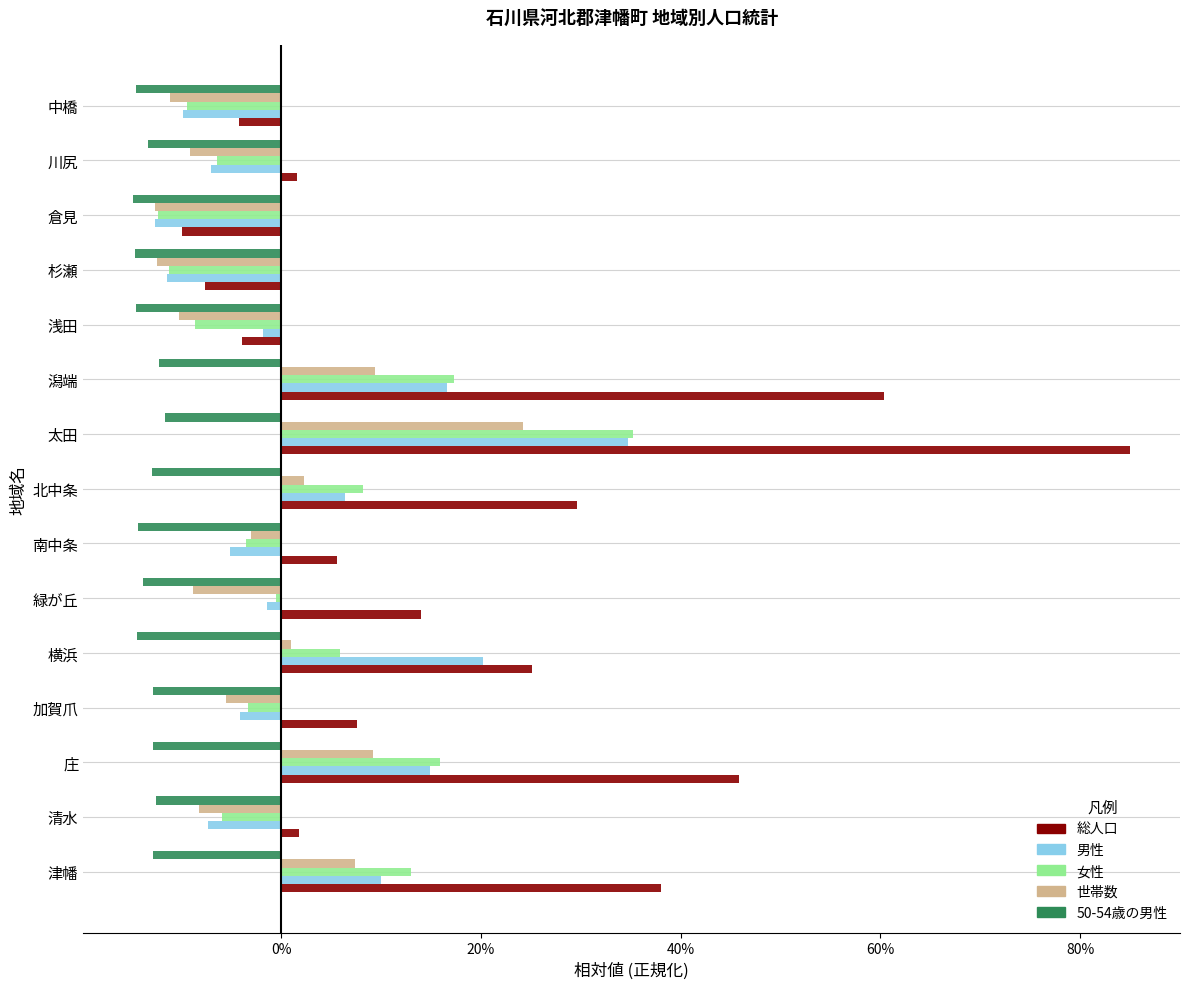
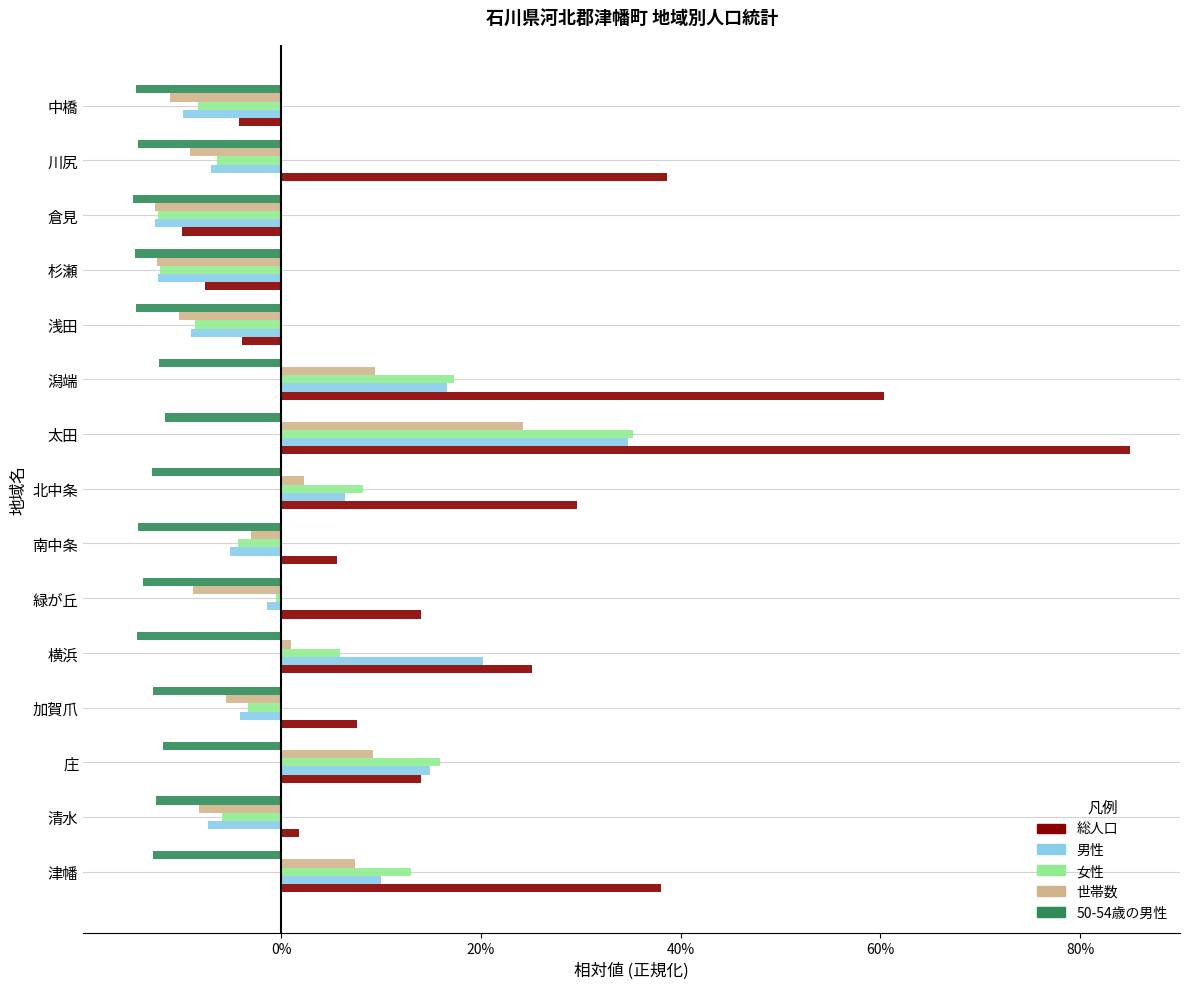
  {
    "総人口": {
      "中橋": "-4%",
-     "川尻": "2%",
+     "川尻": "39%",
      "倉見": "-10%",
      "杉瀬": "-8%",
      "浅田": "-4%",
      "潟端": "60%",
      "太田": "85%",
      "北中条": "30%",
      "南中条": "6%",
      "緑が丘": "14%",
      "横浜": "25%",
      "加賀爪": "8%",
-     "庄": "46%",
+     "庄": "14%",
      "清水": "2%",
      "津幡": "38%"
    },
    "男性": {
      "中橋": "-10%",
      "川尻": "-7%",
      "倉見": "-13%",
-     "杉瀬": "-11%",
-     "浅田": "-2%",
+     "杉瀬": "-12%",
+     "浅田": "-9%",
      "潟端": "17%",
      "太田": "35%",
      "北中条": "6%",
      "南中条": "-5%",
      "緑が丘": "-1%",
      "横浜": "20%",
      "加賀爪": "-4%",
      "庄": "15%",
      "清水": "-7%",
      "津幡": "10%"
    },
    "女性": {
-     "中橋": "-9%",
+     "中橋": "-8%",
      "川尻": "-6%",
      "倉見": "-12%",
-     "杉瀬": "-11%",
+     "杉瀬": "-12%",
      "浅田": "-9%",
      "潟端": "17%",
      "太田": "35%",
      "北中条": "8%",
-     "南中条": "-3%",
+     "南中条": "-4%",
      "緑が丘": "-1%",
      "横浜": "6%",
      "加賀爪": "-3%",
      "庄": "16%",
      "清水": "-6%",
      "津幡": "13%"
    },
    "世帯数": {
      "中橋": "-11%",
      "川尻": "-9%",
      "倉見": "-13%",
      "杉瀬": "-12%",
      "浅田": "-10%",
      "潟端": "9%",
      "太田": "24%",
      "北中条": "2%",
      "南中条": "-3%",
      "緑が丘": "-9%",
      "横浜": "1%",
      "加賀爪": "-6%",
      "庄": "9%",
      "清水": "-8%",
      "津幡": "7%"
    },
    "50-54歳の男性": {
      "中橋": "-15%",
-     "川尻": "-13%",
+     "川尻": "-14%",
      "倉見": "-15%",
      "杉瀬": "-15%",
      "浅田": "-15%",
      "潟端": "-12%",
      "太田": "-12%",
      "北中条": "-13%",
      "南中条": "-14%",
      "緑が丘": "-14%",
      "横浜": "-14%",
      "加賀爪": "-13%",
-     "庄": "-13%",
+     "庄": "-12%",
      "清水": "-13%",
      "津幡": "-13%"
    }
  }
